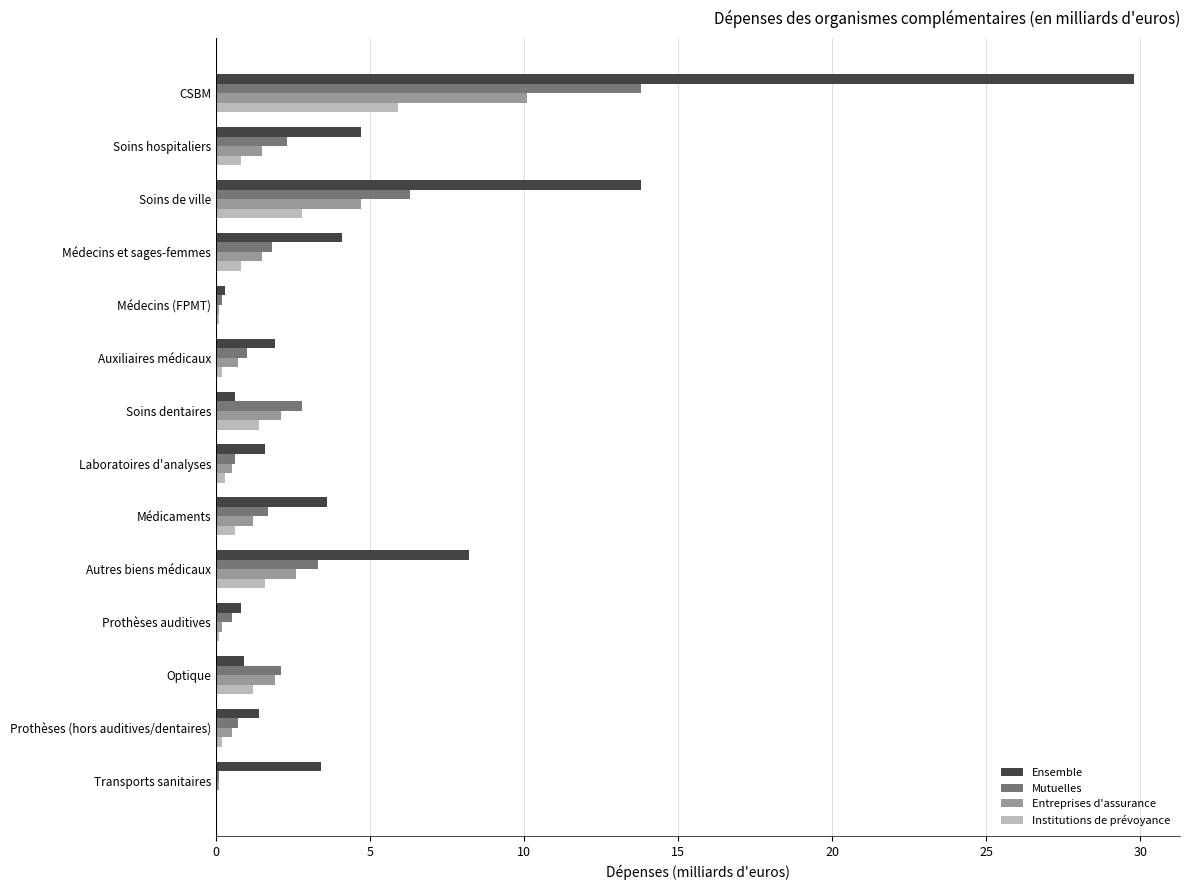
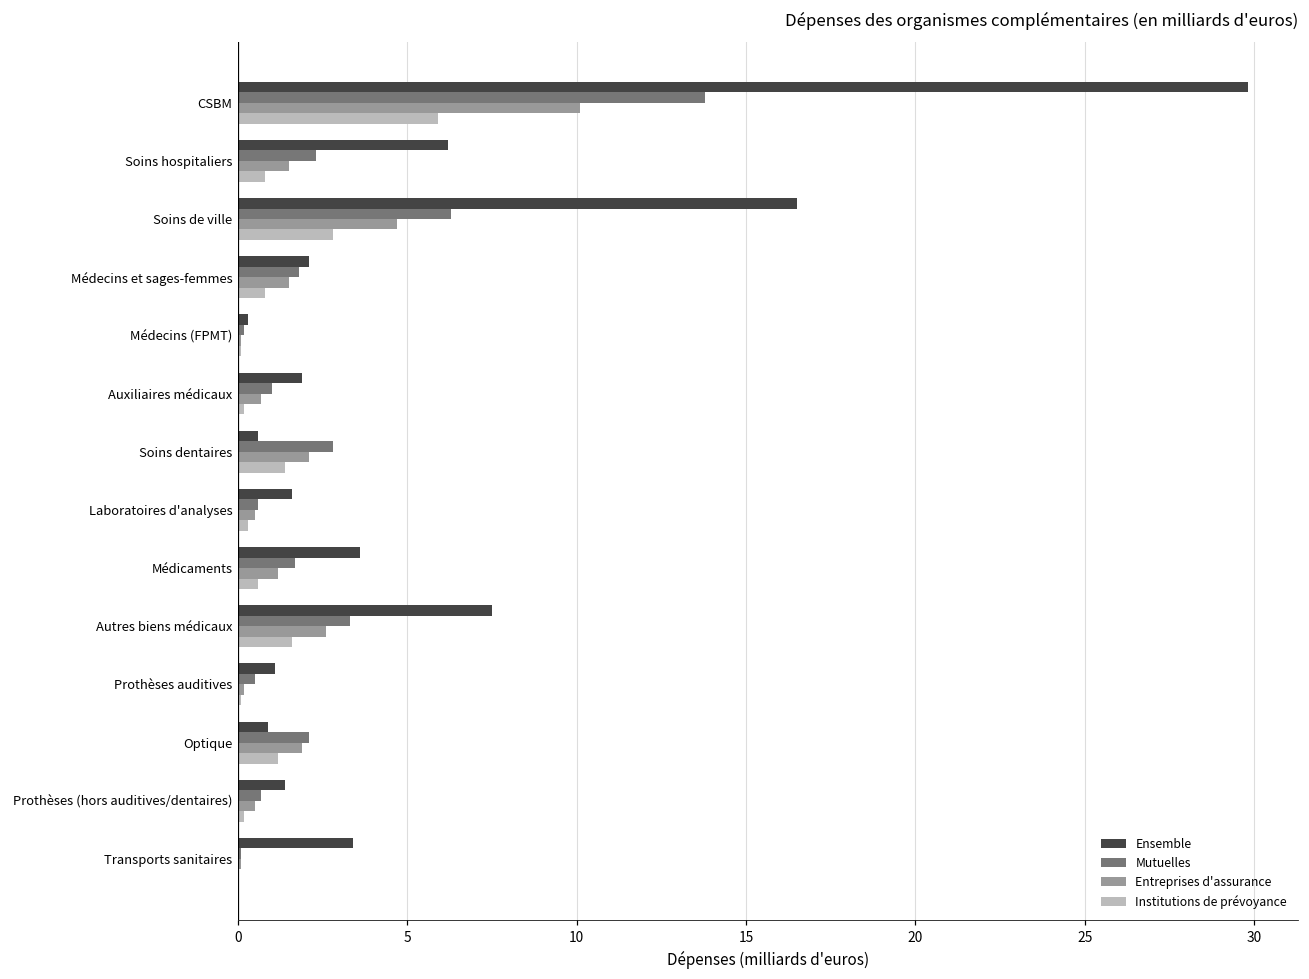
  {
    "Ensemble": {
      "CSBM": 29.8,
-     "Soins hospitaliers": 4.7,
-     "Soins de ville": 13.8,
-     "Médecins et sages-femmes": 4.1,
+     "Soins hospitaliers": 6.2,
+     "Soins de ville": 16.5,
+     "Médecins et sages-femmes": 2.1,
      "Médecins (FPMT)": 0.3,
      "Auxiliaires médicaux": 1.9,
      "Soins dentaires": 0.6,
      "Laboratoires d'analyses": 1.6,
      "Médicaments": 3.6,
-     "Autres biens médicaux": 8.2,
-     "Prothèses auditives": 0.8,
+     "Autres biens médicaux": 7.5,
+     "Prothèses auditives": 1.1,
      "Optique": 0.9,
      "Prothèses (hors auditives/dentaires)": 1.4,
      "Transports sanitaires": 3.4
    }
  }
